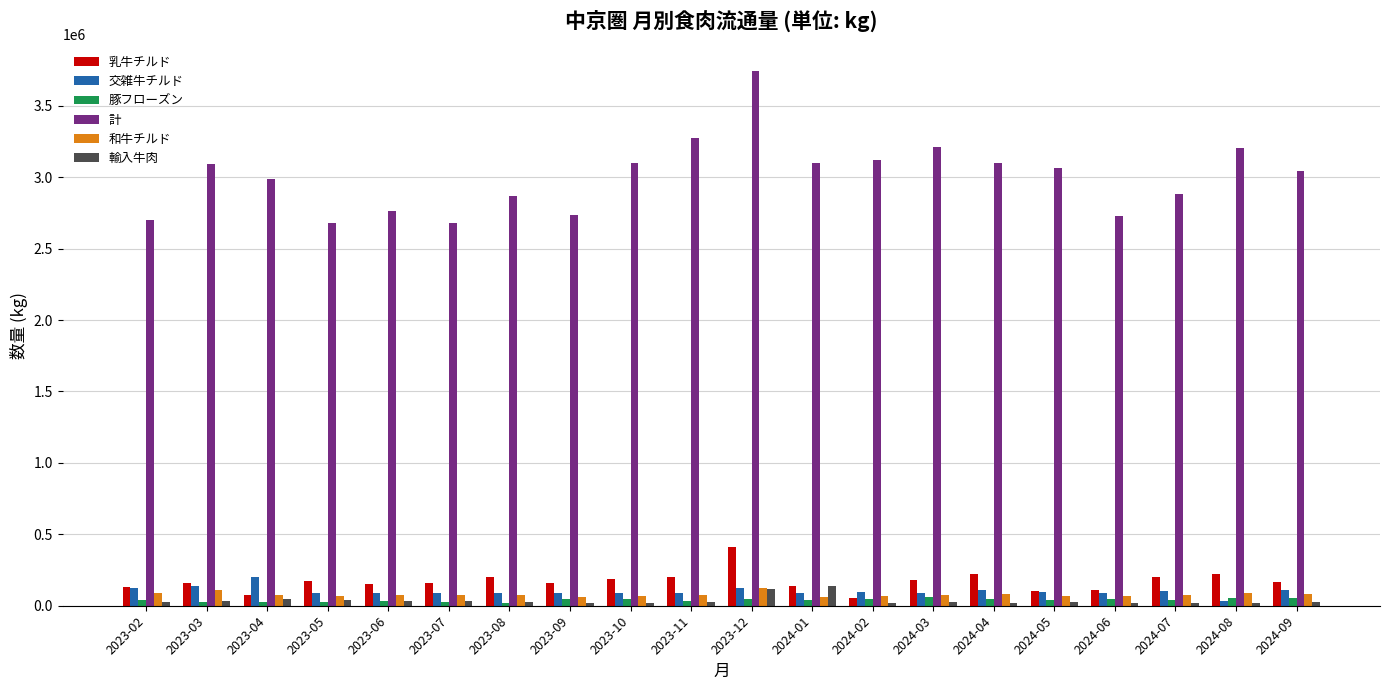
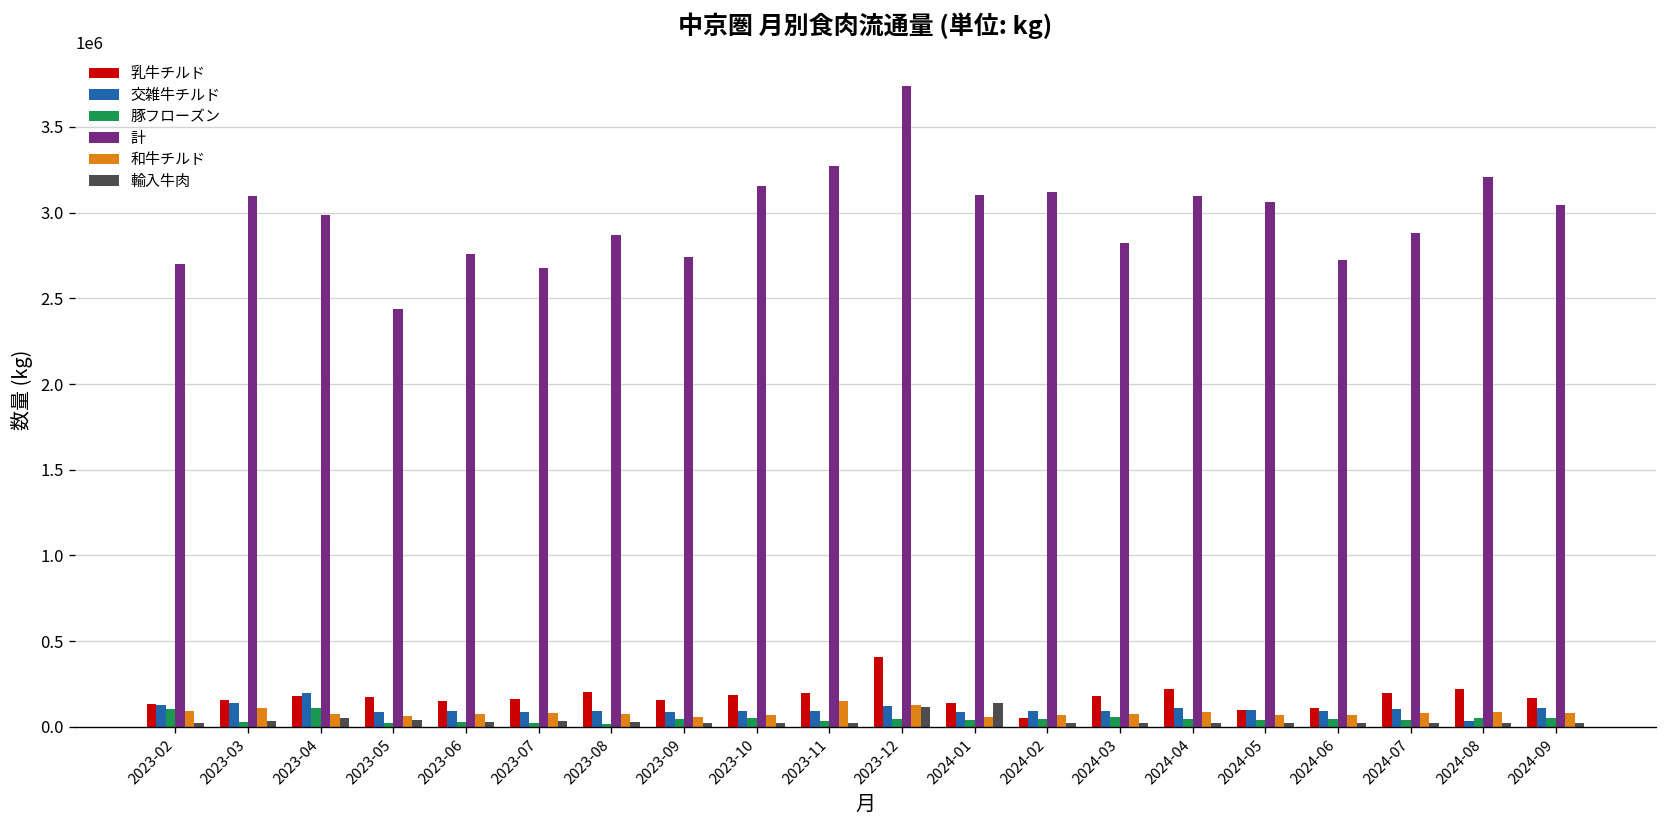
  {
    "乳牛チルド": {
      "2023-02": 130000,
      "2023-03": 160000,
-     "2023-04": 80000,
+     "2023-04": 180000,
      "2023-05": 170000,
      "2023-06": 150000,
      "2023-07": 160000,
      "2023-08": 200000,
      "2023-09": 160000,
      "2023-10": 180000,
      "2023-11": 200000,
      "2023-12": 410000,
      "2024-01": 140000,
      "2024-02": 50000,
      "2024-03": 180000,
      "2024-04": 220000,
      "2024-05": 100000,
      "2024-06": 110000,
      "2024-07": 200000,
      "2024-08": 220000,
      "2024-09": 170000
    },
    "交雑牛チルド": {
      "2023-02": 130000,
      "2023-03": 140000,
      "2023-04": 200000,
      "2023-05": 90000,
      "2023-06": 90000,
      "2023-07": 90000,
      "2023-08": 90000,
      "2023-09": 90000,
      "2023-10": 90000,
      "2023-11": 90000,
      "2023-12": 120000,
      "2024-01": 90000,
      "2024-02": 90000,
      "2024-03": 90000,
      "2024-04": 110000,
      "2024-05": 100000,
      "2024-06": 90000,
      "2024-07": 110000,
      "2024-08": 30000,
      "2024-09": 110000
    },
    "豚フローズン": {
-     "2023-02": 40000,
+     "2023-02": 100000,
      "2023-03": 30000,
-     "2023-04": 30000,
+     "2023-04": 110000,
      "2023-05": 20000,
      "2023-06": 30000,
      "2023-07": 20000,
      "2023-09": 50000,
      "2023-10": 50000,
      "2023-11": 30000,
      "2023-12": 50000,
      "2024-01": 40000,
      "2024-02": 50000,
      "2024-03": 60000,
      "2024-04": 50000,
      "2024-05": 40000,
      "2024-06": 40000,
      "2024-07": 40000,
      "2024-08": 50000,
      "2024-09": 50000
    },
    "計": {
      "2023-02": 2700000,
      "2023-03": 3100000,
      "2023-04": 2990000,
-     "2023-05": 2680000,
+     "2023-05": 2440000,
      "2023-06": 2760000,
      "2023-07": 2680000,
      "2023-08": 2870000,
      "2023-09": 2740000,
-     "2023-10": 3100000,
+     "2023-10": 3160000,
      "2023-11": 3270000,
      "2023-12": 3740000,
      "2024-01": 3100000,
      "2024-02": 3120000,
-     "2024-03": 3210000,
+     "2024-03": 2820000,
      "2024-04": 3100000,
      "2024-05": 3060000,
      "2024-06": 2730000,
      "2024-07": 2880000,
      "2024-08": 3210000,
      "2024-09": 3050000
    },
    "和牛チルド": {
      "2023-02": 90000,
      "2023-03": 110000,
      "2023-04": 70000,
      "2023-05": 70000,
      "2023-06": 70000,
      "2023-07": 80000,
      "2023-08": 70000,
      "2023-09": 60000,
      "2023-10": 70000,
-     "2023-11": 70000,
+     "2023-11": 150000,
      "2023-12": 130000,
      "2024-01": 60000,
      "2024-02": 70000,
      "2024-03": 70000,
      "2024-04": 90000,
      "2024-05": 70000,
      "2024-06": 70000,
      "2024-07": 80000,
      "2024-08": 90000,
      "2024-09": 80000
    },
    "輸入牛肉": {
      "2023-02": 20000,
      "2023-03": 40000,
      "2023-04": 50000,
      "2023-05": 40000,
      "2023-06": 30000,
      "2023-07": 30000,
      "2023-08": 30000,
      "2023-09": 20000,
      "2023-10": 20000,
      "2023-11": 20000,
      "2023-12": 120000,
      "2024-01": 140000,
      "2024-02": 20000,
      "2024-03": 20000,
      "2024-04": 20000,
      "2024-05": 20000,
      "2024-06": 20000,
      "2024-07": 20000,
      "2024-08": 20000,
      "2024-09": 20000
    }
  }
